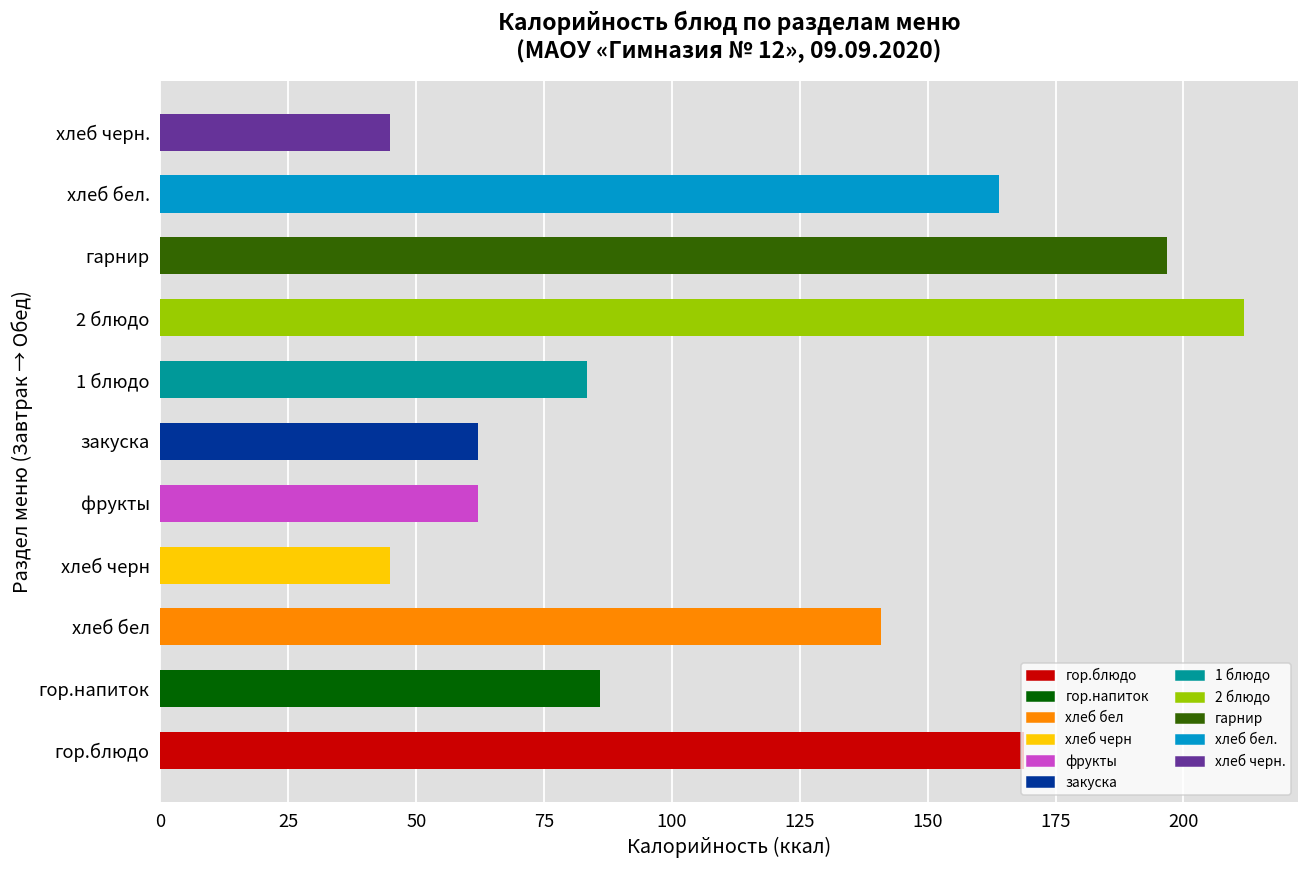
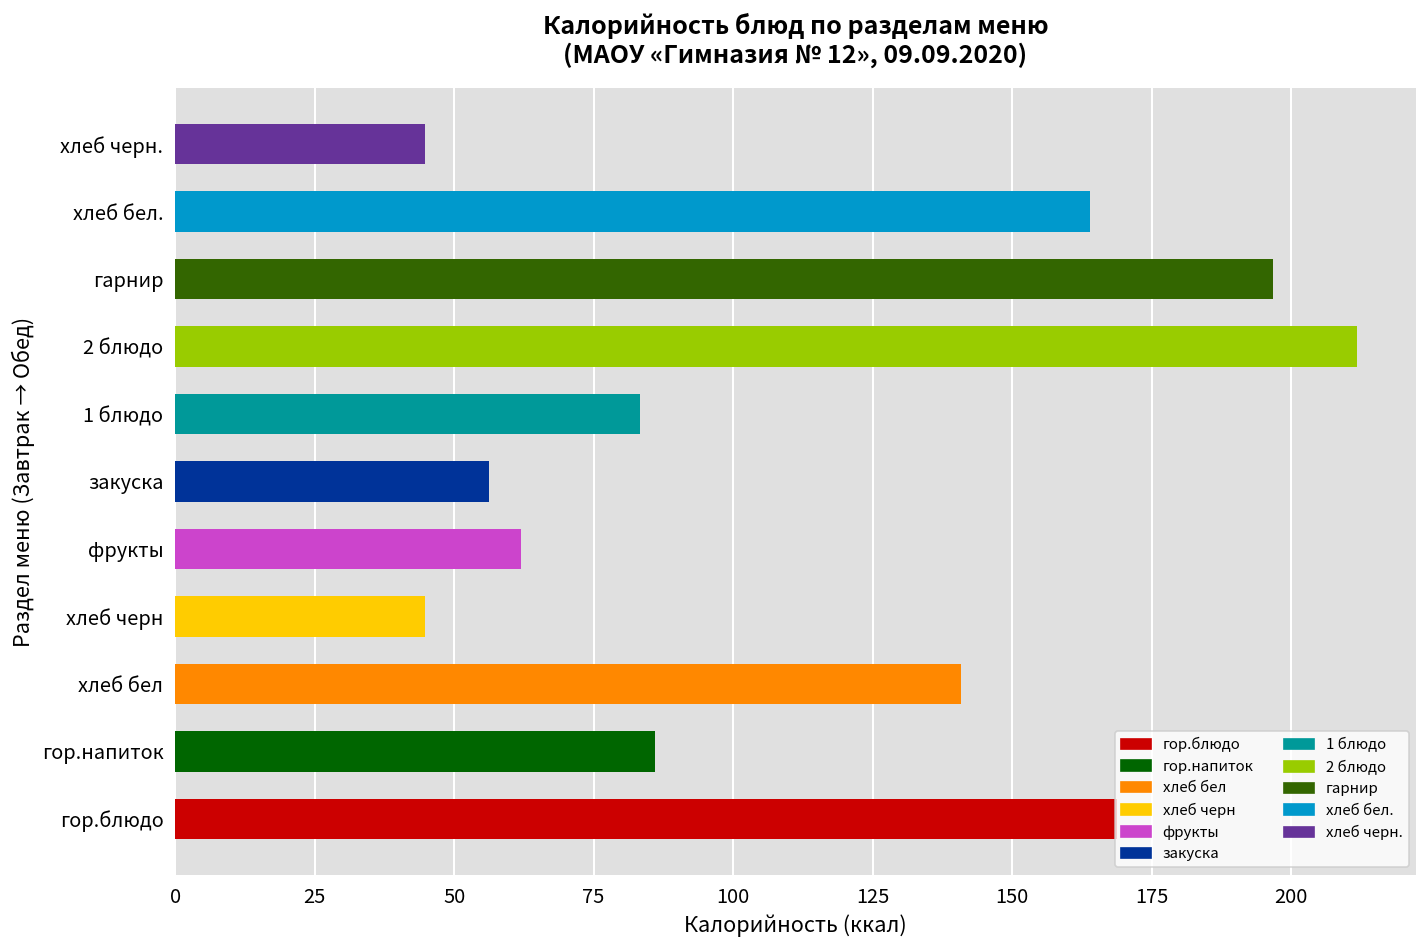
  {
    "хлеб черн.": 45,
    "хлеб бел.": 164,
    "гарнир": 197,
    "2 блюдо": 212,
    "1 блюдо": 83,
-   "закуска": 62,
+   "закуска": 56,
    "фрукты": 62,
    "хлеб черн": 45,
    "хлеб бел": 141,
    "гор.напиток": 86
  }
